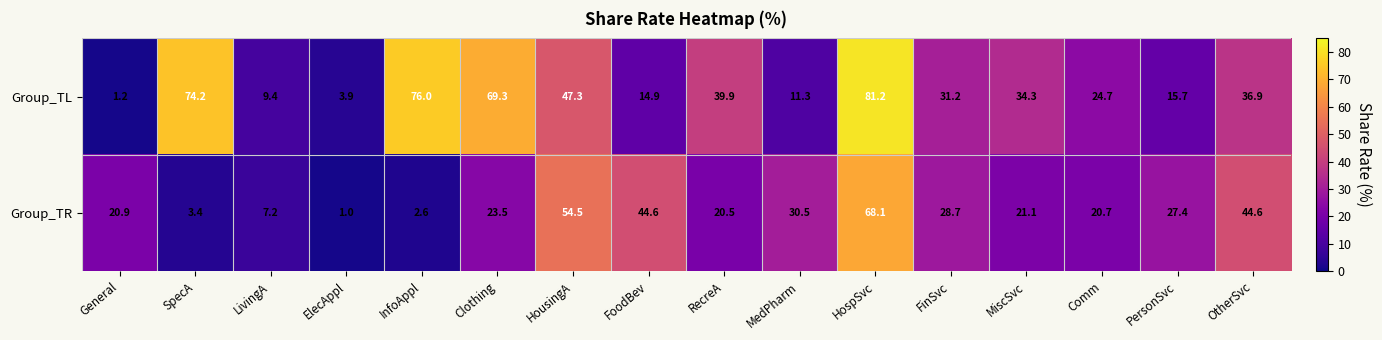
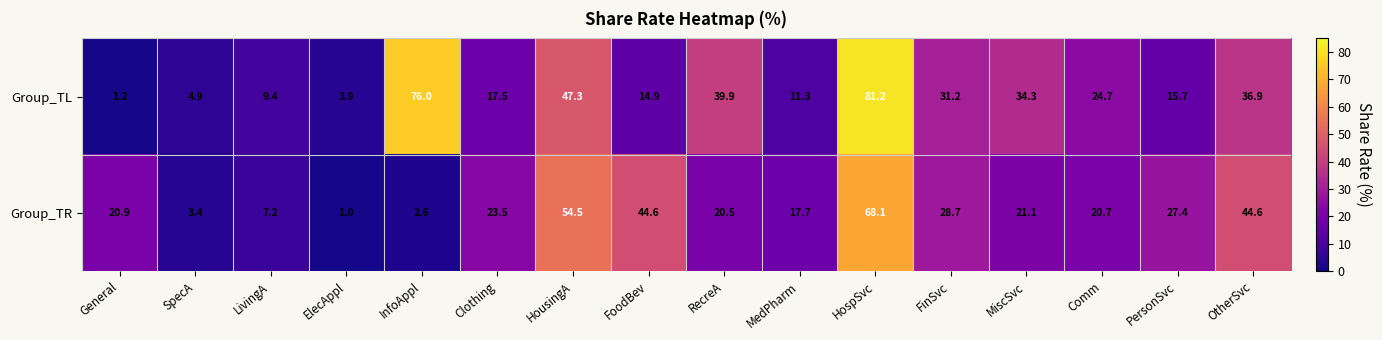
  {
    "Group_TL": {
      "General": 1.2,
-     "SpecA": 74.2,
+     "SpecA": 4.9,
      "LivingA": 9.4,
      "ElecAppl": 3.9,
      "InfoAppl": 76.0,
-     "Clothing": 69.3,
+     "Clothing": 17.5,
      "HousingA": 47.3,
      "FoodBev": 14.9,
      "RecreA": 39.9,
      "MedPharm": 11.3,
      "HospSvc": 81.2,
      "FinSvc": 31.2,
      "MiscSvc": 34.3,
      "Comm": 24.7,
      "PersonSvc": 15.7,
      "OtherSvc": 36.9
    },
    "Group_TR": {
      "General": 20.9,
      "SpecA": 3.4,
      "LivingA": 7.2,
      "ElecAppl": 1.0,
      "InfoAppl": 2.6,
      "Clothing": 23.5,
      "HousingA": 54.5,
      "FoodBev": 44.6,
      "RecreA": 20.5,
-     "MedPharm": 30.5,
+     "MedPharm": 17.7,
      "HospSvc": 68.1,
      "FinSvc": 28.7,
      "MiscSvc": 21.1,
      "Comm": 20.7,
      "PersonSvc": 27.4,
      "OtherSvc": 44.6
    }
  }
